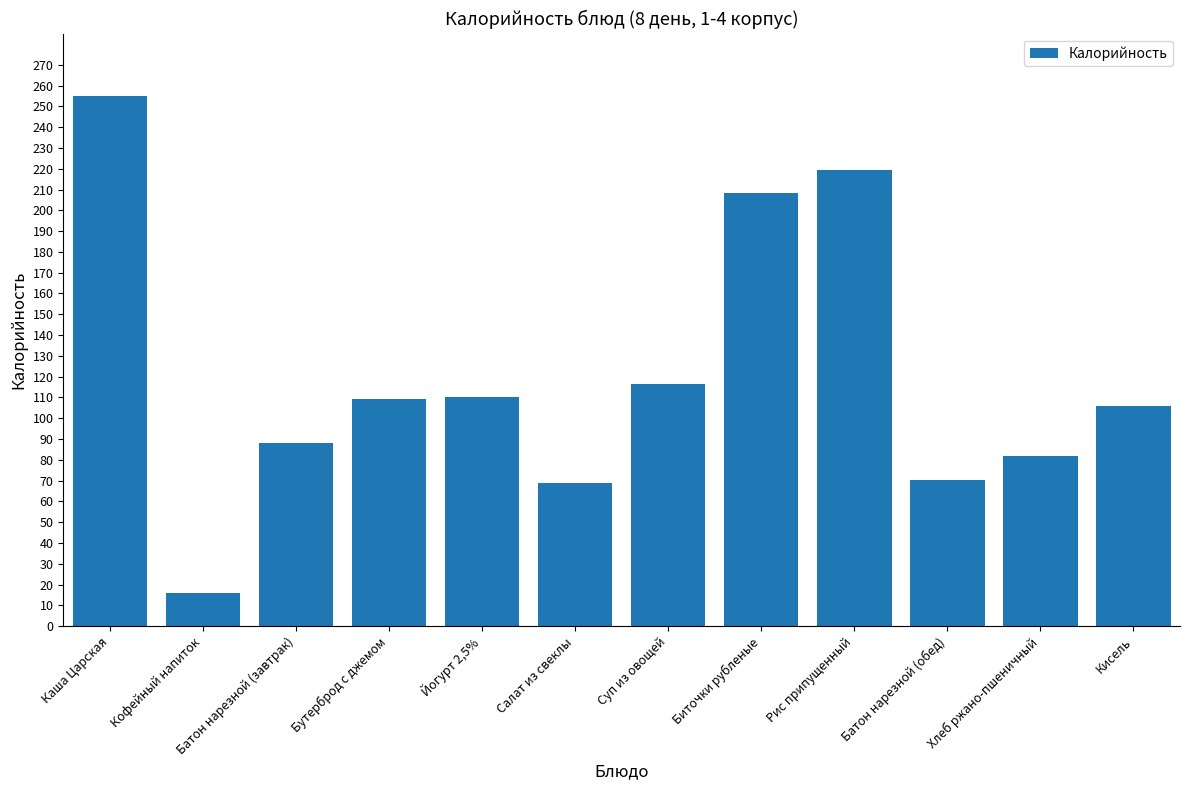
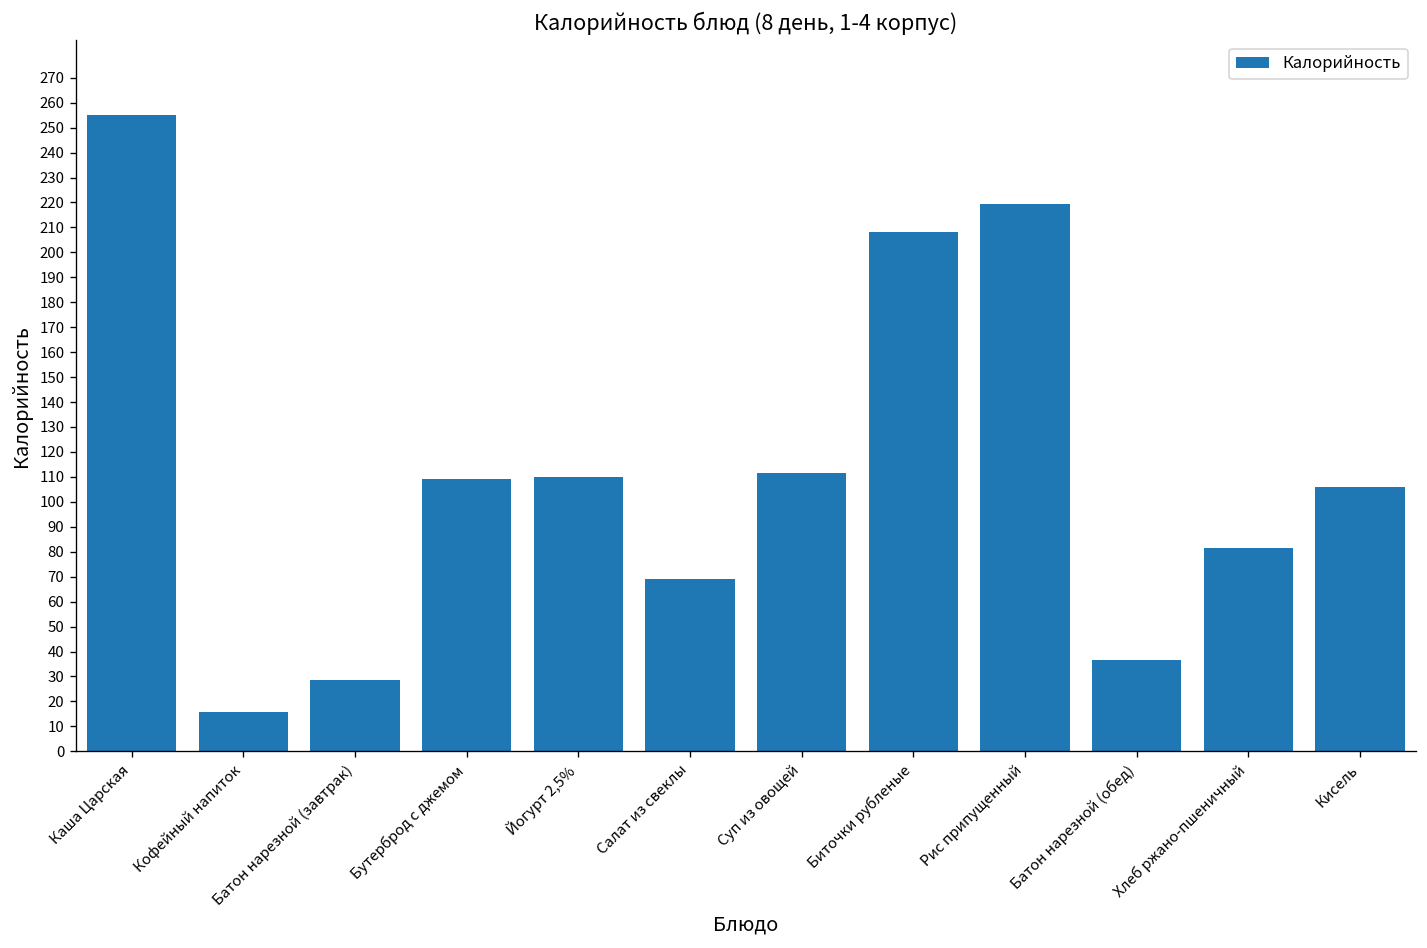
  {
    "Каша Царская": 255,
    "Кофейный напиток": 16,
-   "Батон нарезной (завтрак)": 88,
+   "Батон нарезной (завтрак)": 29,
    "Бутерброд с джемом": 109,
    "Йогурт 2,5%": 110,
    "Салат из свеклы": 69,
-   "Суп из овощей": 116,
+   "Суп из овощей": 112,
    "Биточки рубленые": 208,
    "Рис припущенный": 219,
-   "Батон нарезной (обед)": 70,
+   "Батон нарезной (обед)": 37,
    "Хлеб ржано-пшеничный": 82,
    "Кисель": 106
  }
